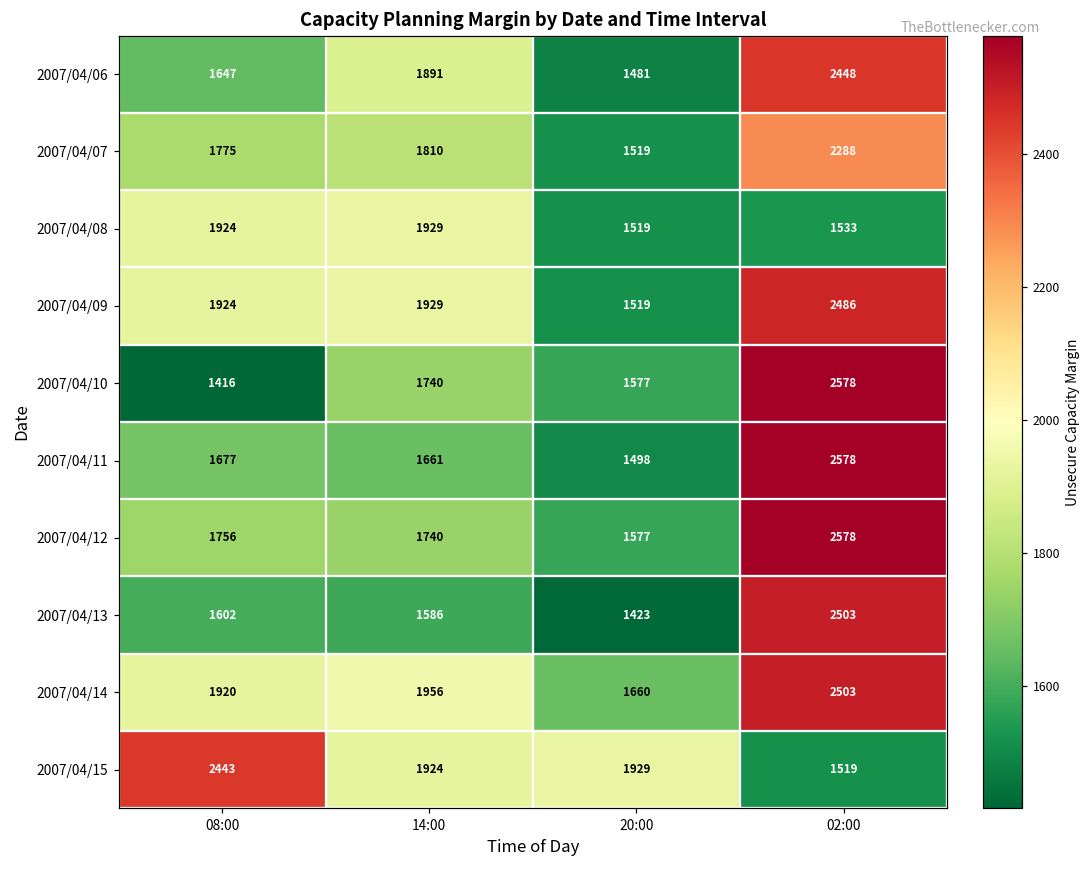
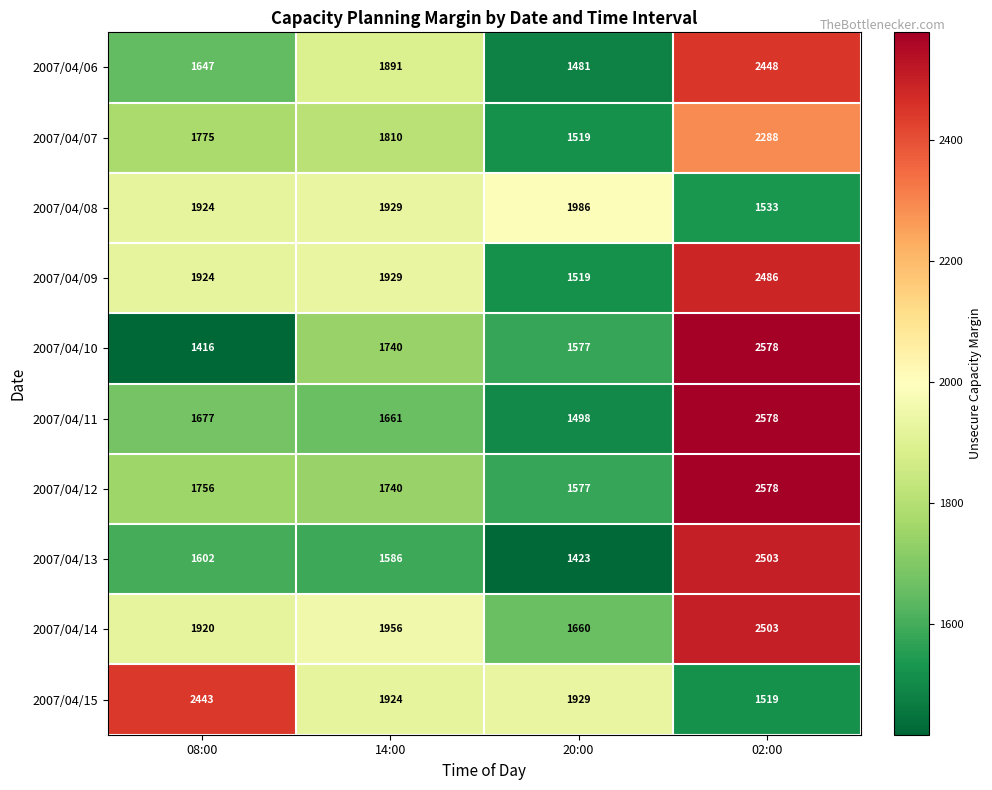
  {
    "2007/04/06": {
      "08:00": 1647,
      "14:00": 1891,
      "20:00": 1481,
      "02:00": 2448
    },
    "2007/04/07": {
      "08:00": 1775,
      "14:00": 1810,
      "20:00": 1519,
      "02:00": 2288
    },
    "2007/04/08": {
      "08:00": 1924,
      "14:00": 1929,
-     "20:00": 1519,
+     "20:00": 1986,
      "02:00": 1533
    },
    "2007/04/09": {
      "08:00": 1924,
      "14:00": 1929,
      "20:00": 1519,
      "02:00": 2486
    },
    "2007/04/10": {
      "08:00": 1416,
      "14:00": 1740,
      "20:00": 1577,
      "02:00": 2578
    },
    "2007/04/11": {
      "08:00": 1677,
      "14:00": 1661,
      "20:00": 1498,
      "02:00": 2578
    },
    "2007/04/12": {
      "08:00": 1756,
      "14:00": 1740,
      "20:00": 1577,
      "02:00": 2578
    },
    "2007/04/13": {
      "08:00": 1602,
      "14:00": 1586,
      "20:00": 1423,
      "02:00": 2503
    },
    "2007/04/14": {
      "08:00": 1920,
      "14:00": 1956,
      "20:00": 1660,
      "02:00": 2503
    },
    "2007/04/15": {
      "08:00": 2443,
      "14:00": 1924,
      "20:00": 1929,
      "02:00": 1519
    }
  }
